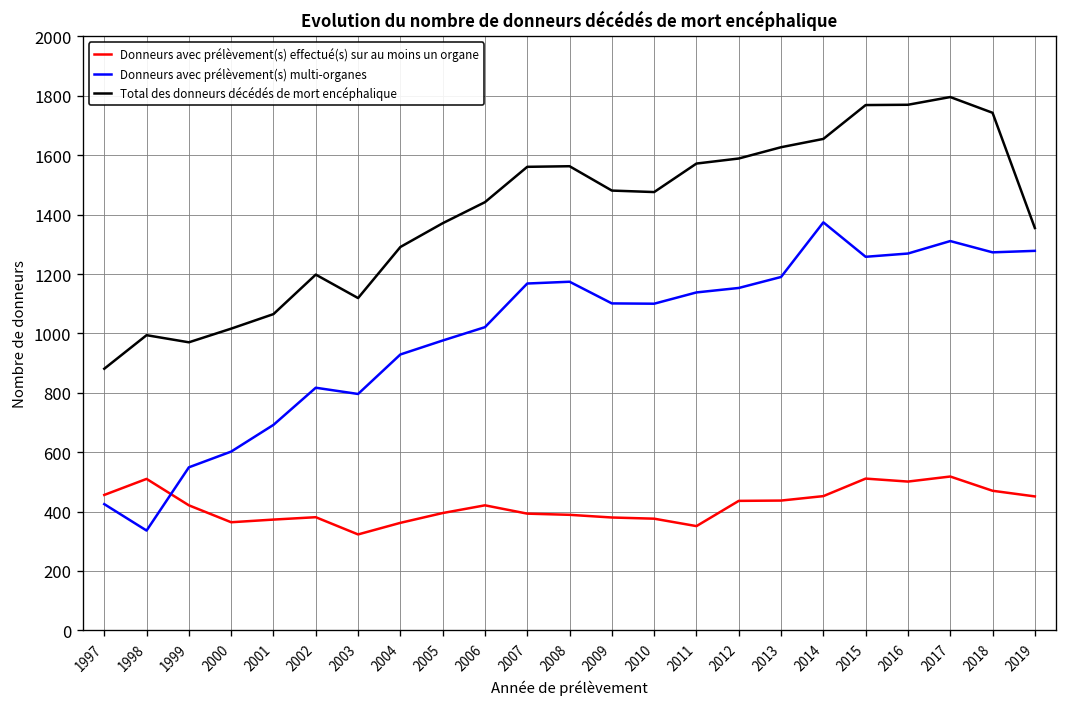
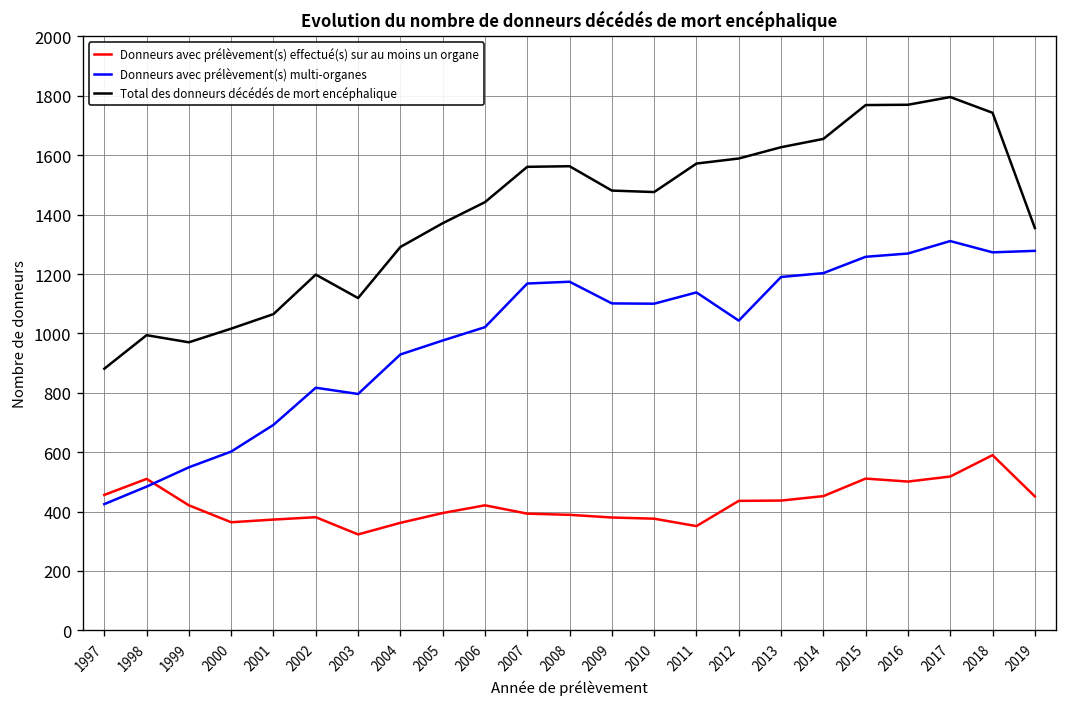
  {
    "Donneurs avec prélèvement(s) effectué(s) sur au moins un organe": {
      "1997": 460,
      "1998": 510,
      "1999": 420,
      "2000": 360,
      "2001": 370,
      "2002": 380,
      "2003": 320,
      "2004": 360,
      "2005": 400,
      "2006": 420,
      "2007": 390,
      "2008": 390,
      "2009": 380,
      "2010": 380,
      "2011": 350,
      "2012": 440,
      "2013": 440,
      "2014": 450,
      "2015": 510,
      "2016": 500,
      "2017": 520,
-     "2018": 470,
+     "2018": 590,
      "2019": 450
    },
    "Donneurs avec prélèvement(s) multi-organes": {
      "1997": 430,
-     "1998": 340,
+     "1998": 480,
      "1999": 550,
      "2000": 600,
      "2001": 690,
      "2002": 820,
      "2003": 800,
      "2004": 930,
      "2005": 980,
      "2006": 1020,
      "2007": 1170,
      "2008": 1170,
      "2009": 1100,
      "2010": 1100,
      "2011": 1140,
-     "2012": 1150,
+     "2012": 1040,
      "2013": 1190,
-     "2014": 1370,
+     "2014": 1200,
      "2015": 1260,
      "2016": 1270,
      "2017": 1310,
      "2018": 1270,
      "2019": 1280
    },
    "Total des donneurs décédés de mort encéphalique": {
      "1997": 880,
      "1998": 990,
      "1999": 970,
      "2000": 1020,
      "2001": 1070,
      "2002": 1200,
      "2003": 1120,
      "2004": 1290,
      "2005": 1370,
      "2006": 1440,
      "2007": 1560,
      "2008": 1560,
      "2009": 1480,
      "2010": 1480,
      "2011": 1570,
      "2012": 1590,
      "2013": 1630,
      "2014": 1660,
      "2015": 1770,
      "2016": 1770,
      "2017": 1800,
      "2018": 1740,
      "2019": 1360
    }
  }
